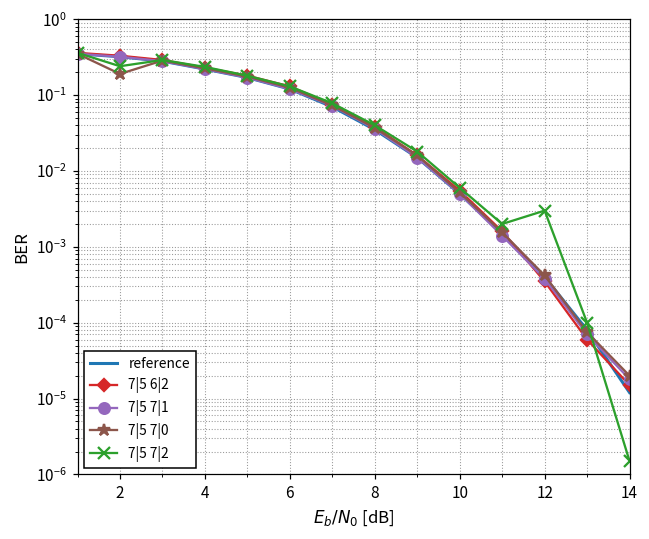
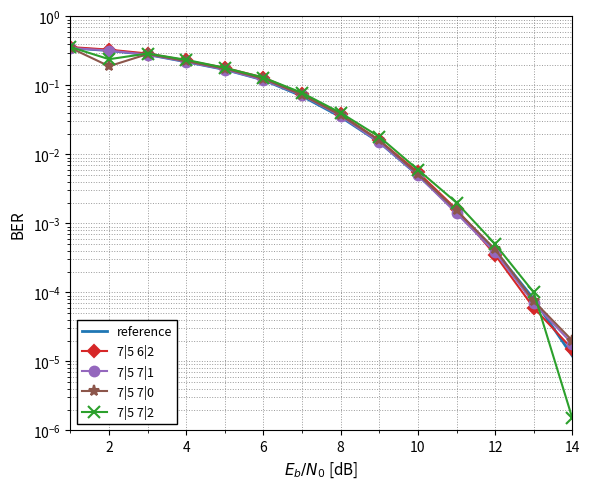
  {
    "reference": {
      "14": 0.000012
    },
    "7|5 6|2": {
      "14": 0.000015
    },
    "7|5 7|1": {
      "14": 0.000018
    },
    "7|5 7|0": {
      "2": 0.19,
      "14": 0.000020
    },
    "7|5 7|2": {
      "2": 0.24,
      "10": 0.006,
-     "12": 0.003,
+     "12": 0.0005,
      "14": 0.0000015
    }
  }
